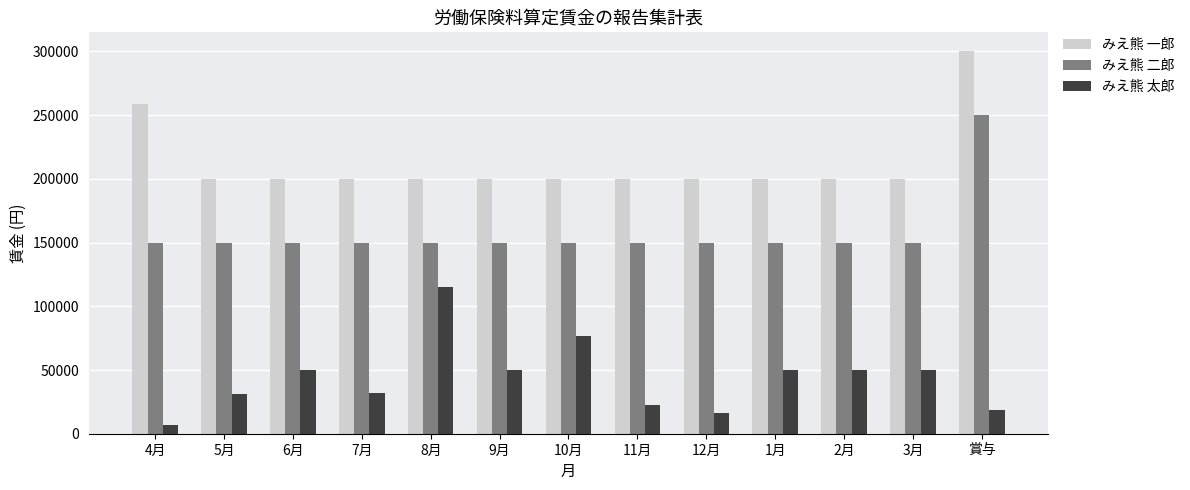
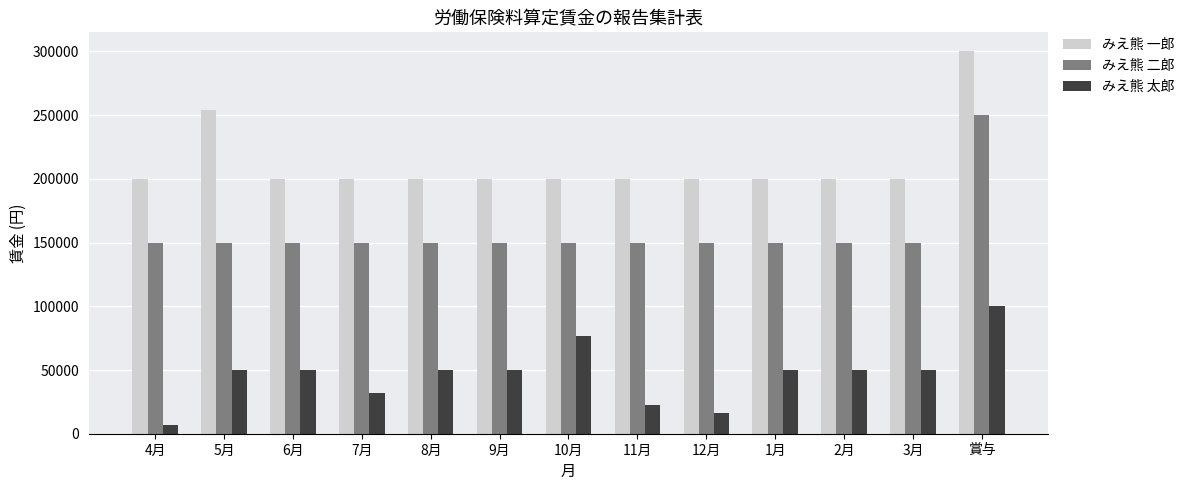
  {
    "みえ熊 一郎": {
-     "4月": 259000,
-     "5月": 200000,
+     "4月": 200000,
+     "5月": 254000,
      "6月": 200000,
      "7月": 200000,
      "8月": 200000,
      "9月": 200000,
      "10月": 200000,
      "11月": 200000,
      "12月": 200000,
      "1月": 200000,
      "2月": 200000,
      "3月": 200000,
      "賞与": 300000
    },
    "みえ熊 二郎": {
      "4月": 150000,
      "5月": 150000,
      "6月": 150000,
      "7月": 150000,
      "8月": 150000,
      "9月": 150000,
      "10月": 150000,
      "11月": 150000,
      "12月": 150000,
      "1月": 150000,
      "2月": 150000,
      "3月": 150000,
      "賞与": 250000
    },
    "みえ熊 太郎": {
      "4月": 7000,
-     "5月": 31000,
+     "5月": 50000,
      "6月": 50000,
      "7月": 32000,
-     "8月": 115000,
+     "8月": 50000,
      "9月": 50000,
      "10月": 77000,
      "11月": 22000,
      "12月": 16000,
      "1月": 50000,
      "2月": 50000,
      "3月": 50000,
-     "賞与": 18000
+     "賞与": 100000
    }
  }
